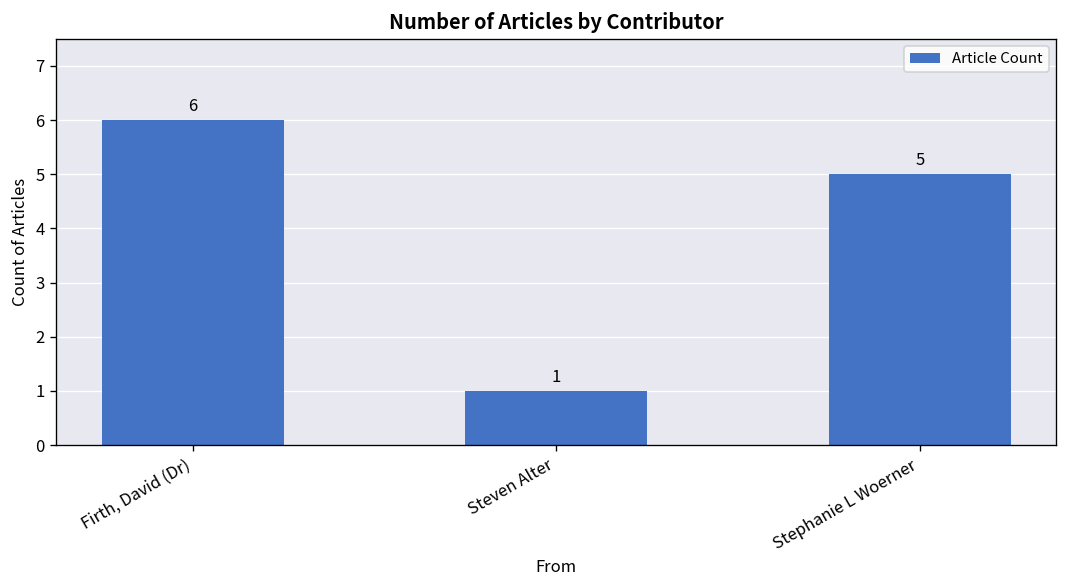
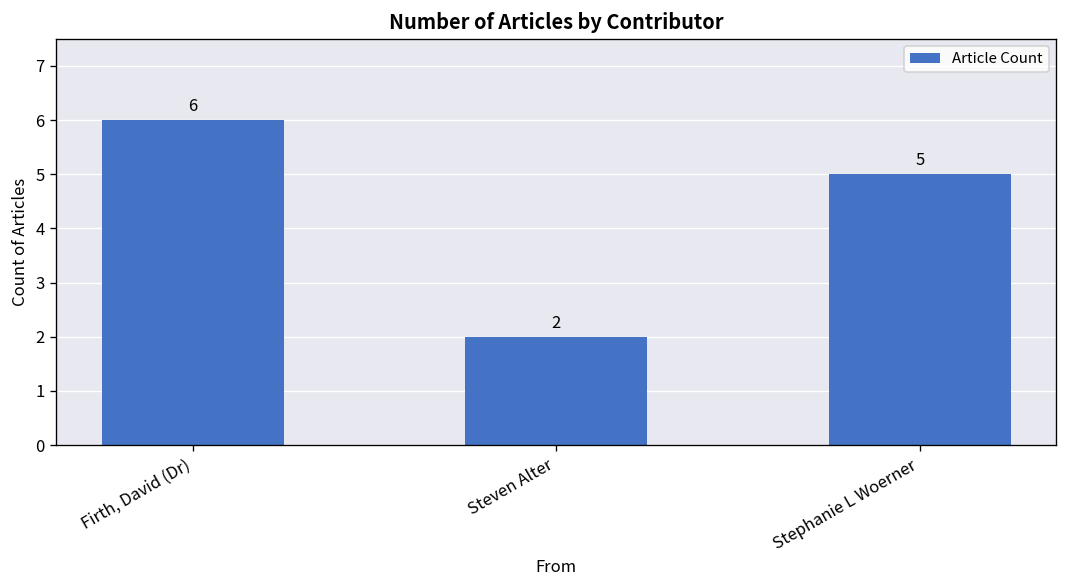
  {
    "Firth, David (Dr)": 6,
-   "Steven Alter": 1,
+   "Steven Alter": 2,
    "Stephanie L Woerner": 5
  }
